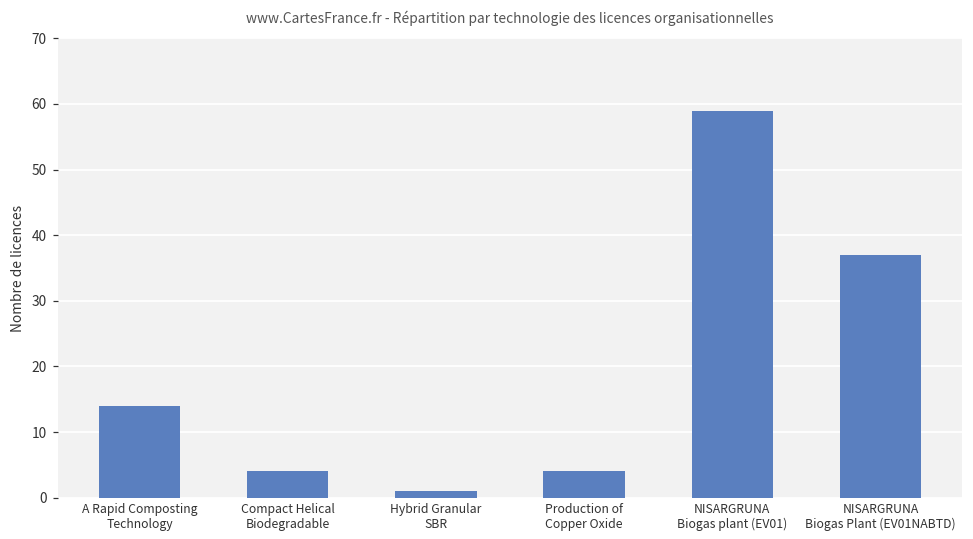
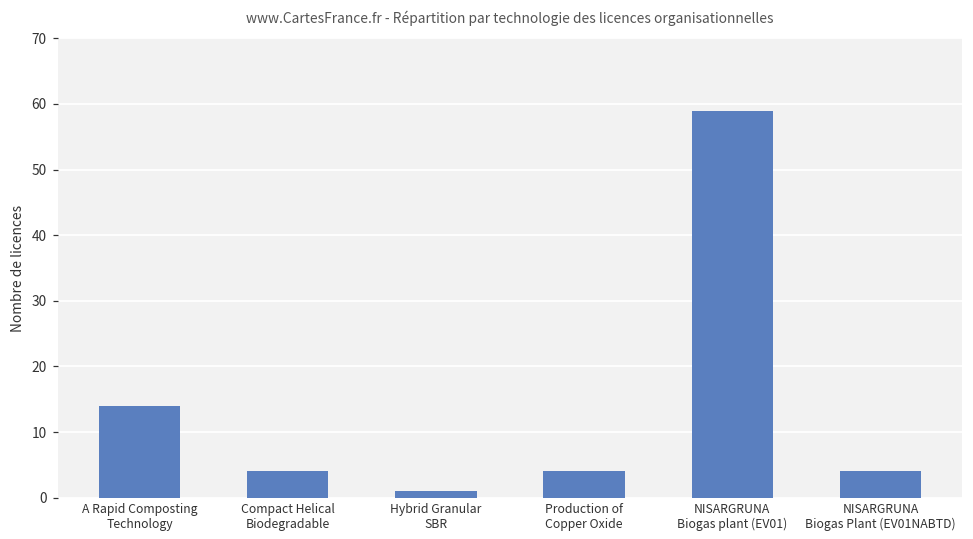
  {
    "A Rapid Composting Technology": 14,
    "Compact Helical Biodegradable": 4,
    "Hybrid Granular SBR": 1,
    "Production of Copper Oxide": 4,
    "NISARGRUNA Biogas plant (EV01)": 59,
-   "NISARGRUNA Biogas Plant (EV01NABTD)": 37
+   "NISARGRUNA Biogas Plant (EV01NABTD)": 4
  }
